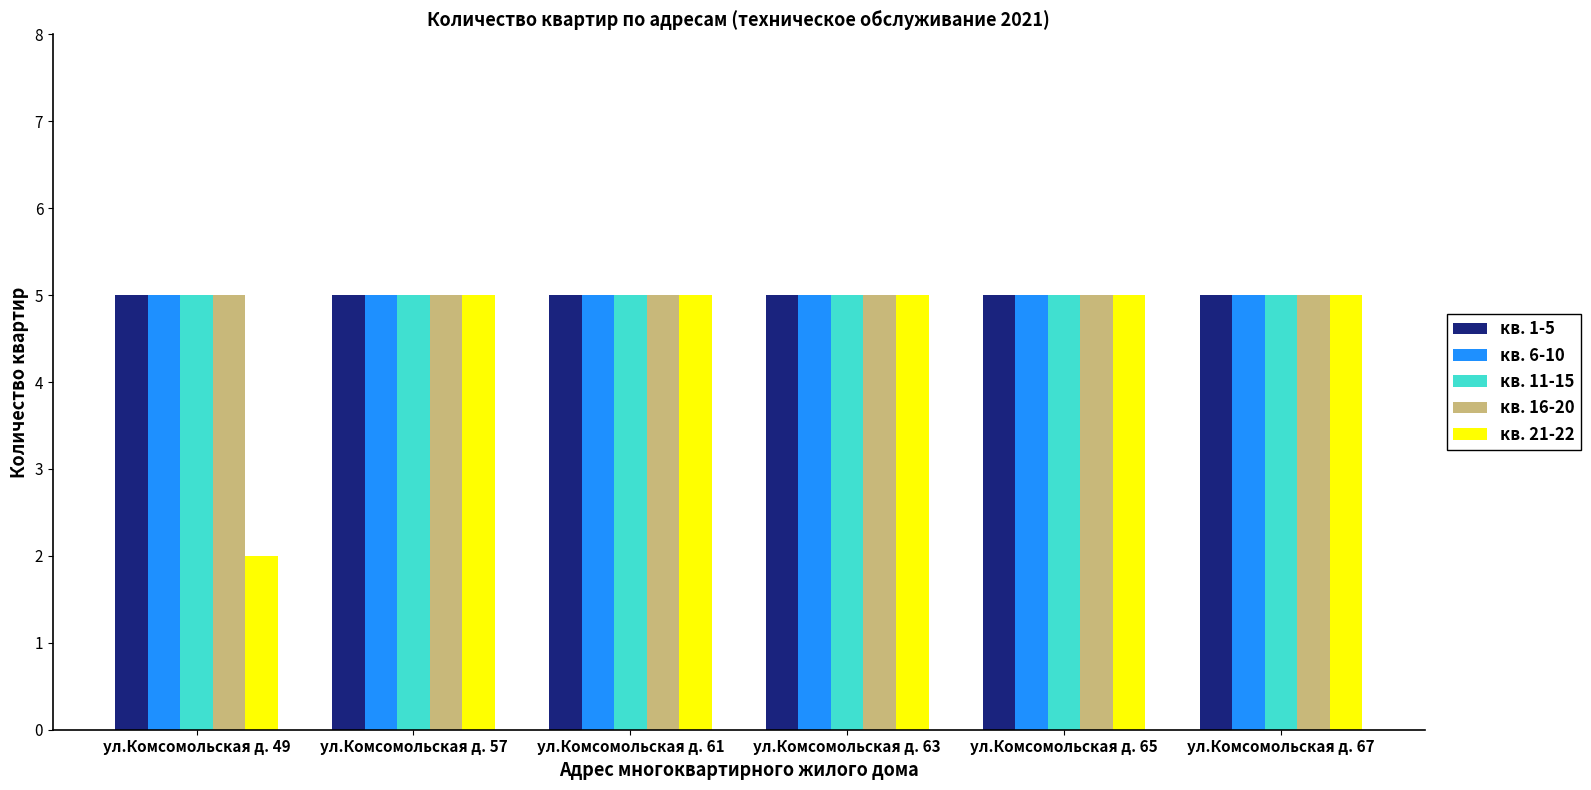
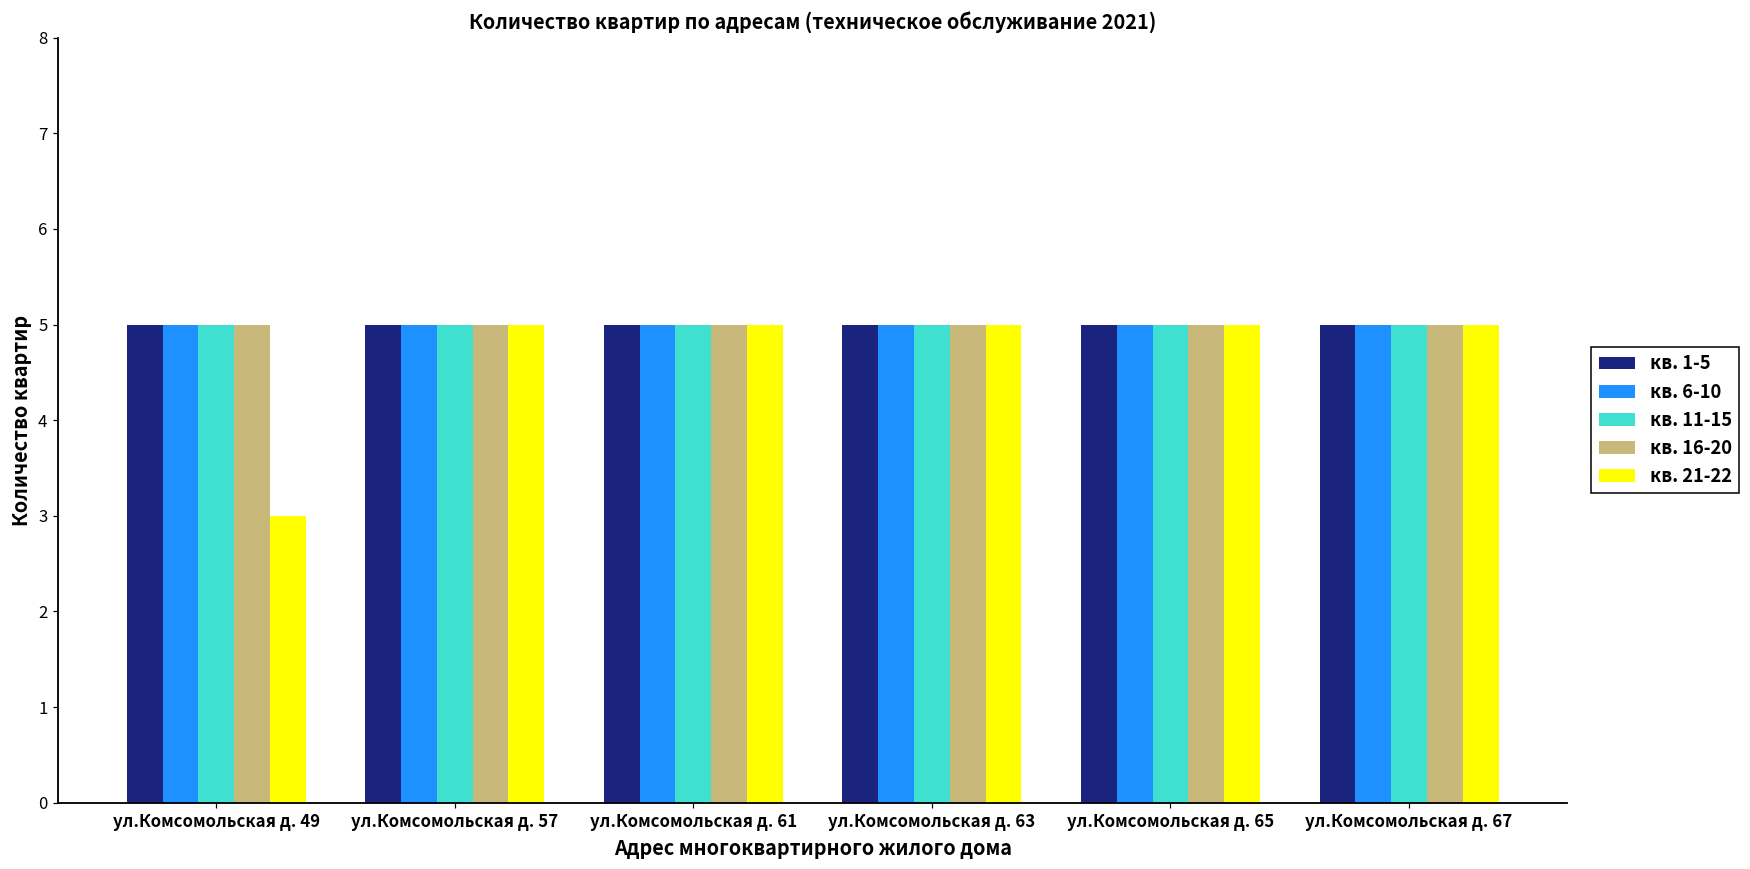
  {
    "кв. 1-5": {
      "ул.Комсомольская д. 49": 5,
      "ул.Комсомольская д. 57": 5,
      "ул.Комсомольская д. 61": 5,
      "ул.Комсомольская д. 63": 5,
      "ул.Комсомольская д. 65": 5,
      "ул.Комсомольская д. 67": 5
    },
    "кв. 6-10": {
      "ул.Комсомольская д. 49": 5,
      "ул.Комсомольская д. 57": 5,
      "ул.Комсомольская д. 61": 5,
      "ул.Комсомольская д. 63": 5,
      "ул.Комсомольская д. 65": 5,
      "ул.Комсомольская д. 67": 5
    },
    "кв. 11-15": {
      "ул.Комсомольская д. 49": 5,
      "ул.Комсомольская д. 57": 5,
      "ул.Комсомольская д. 61": 5,
      "ул.Комсомольская д. 63": 5,
      "ул.Комсомольская д. 65": 5,
      "ул.Комсомольская д. 67": 5
    },
    "кв. 16-20": {
      "ул.Комсомольская д. 49": 5,
      "ул.Комсомольская д. 57": 5,
      "ул.Комсомольская д. 61": 5,
      "ул.Комсомольская д. 63": 5,
      "ул.Комсомольская д. 65": 5,
      "ул.Комсомольская д. 67": 5
    },
    "кв. 21-22": {
-     "ул.Комсомольская д. 49": 2,
+     "ул.Комсомольская д. 49": 3,
      "ул.Комсомольская д. 57": 5,
      "ул.Комсомольская д. 61": 5,
      "ул.Комсомольская д. 63": 5,
      "ул.Комсомольская д. 65": 5,
      "ул.Комсомольская д. 67": 5
    }
  }
